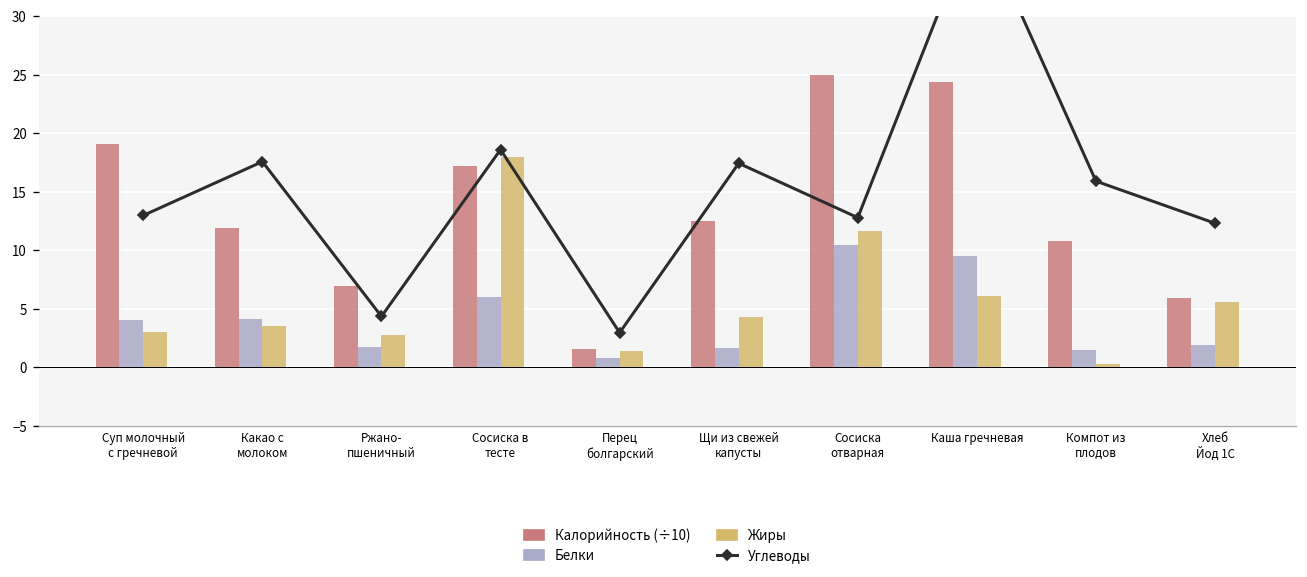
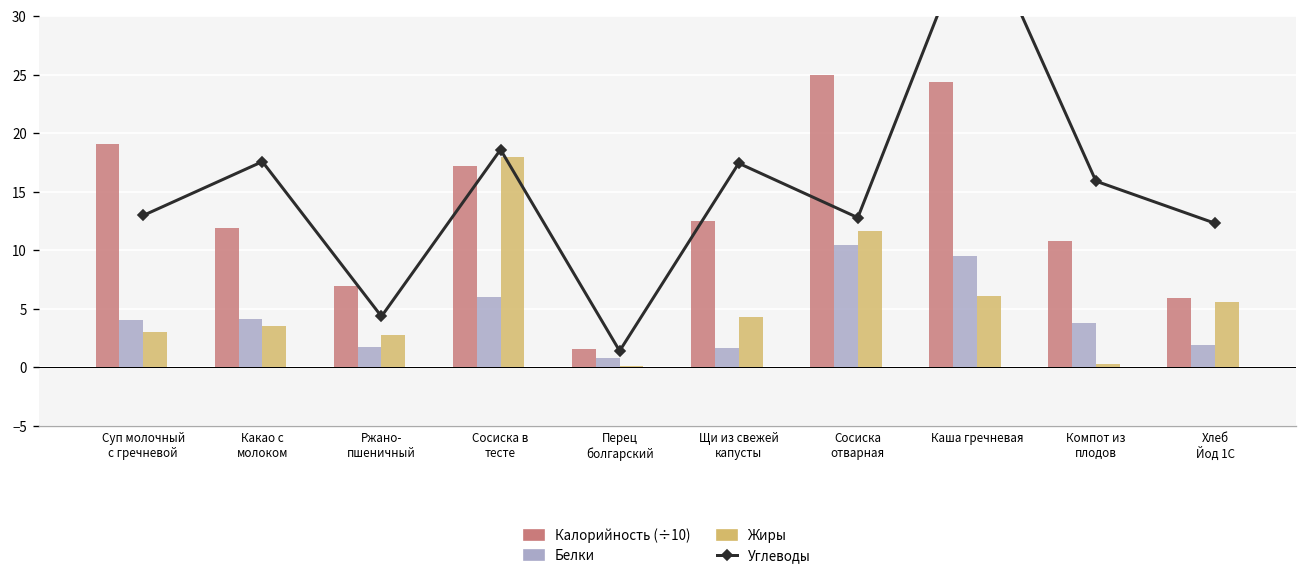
  {
    "Углеводы": {
      "Суп молочный с гречневой": 13,
      "Какао с молоком": 18,
      "Ржано- пшеничный": 4,
      "Сосиска в тесте": 19,
-     "Перец болгарский": 3,
+     "Перец болгарский": 1,
      "Щи из свежей капусты": 17,
      "Сосиска отварная": 13,
      "Компот из плодов": 16,
      "Хлеб Йод 1С": 12
    },
    "Белки": {
      "Суп молочный с гречневой": 4,
      "Какао с молоком": 4,
      "Ржано- пшеничный": 2,
      "Сосиска в тесте": 6,
      "Перец болгарский": 1,
      "Щи из свежей капусты": 2,
      "Сосиска отварная": 10,
      "Каша гречневая": 9,
-     "Компот из плодов": 2,
+     "Компот из плодов": 4,
      "Хлеб Йод 1С": 2
    },
    "Жиры": {
      "Суп молочный с гречневой": 3,
      "Какао с молоком": 4,
      "Ржано- пшеничный": 3,
      "Сосиска в тесте": 18,
-     "Перец болгарский": 1,
+     "Перец болгарский": 0,
      "Щи из свежей капусты": 4,
      "Сосиска отварная": 12,
      "Каша гречневая": 6,
      "Компот из плодов": 0,
      "Хлеб Йод 1С": 6
    }
  }
